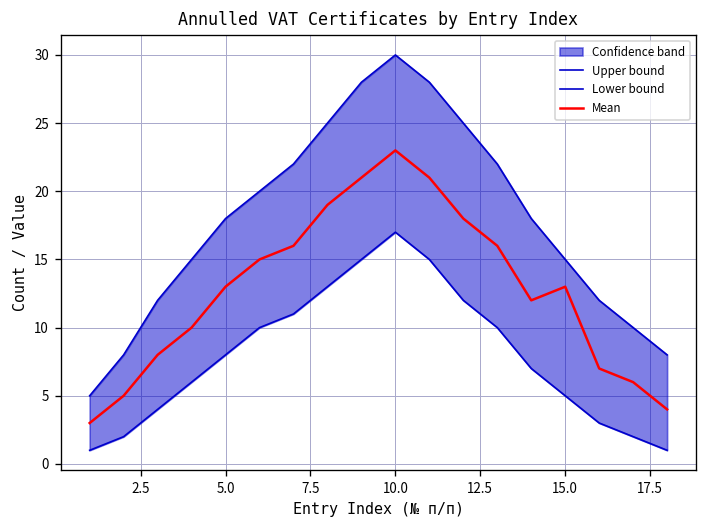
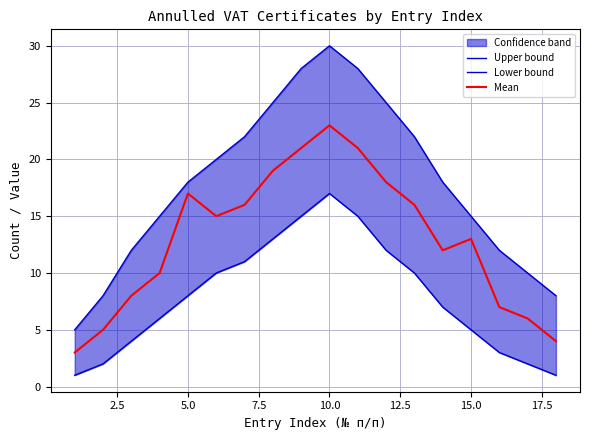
  {
    "Mean": {
-     "5.0": 13,
+     "5.0": 17,
      "10.0": 23,
      "15.0": 13
    }
  }
